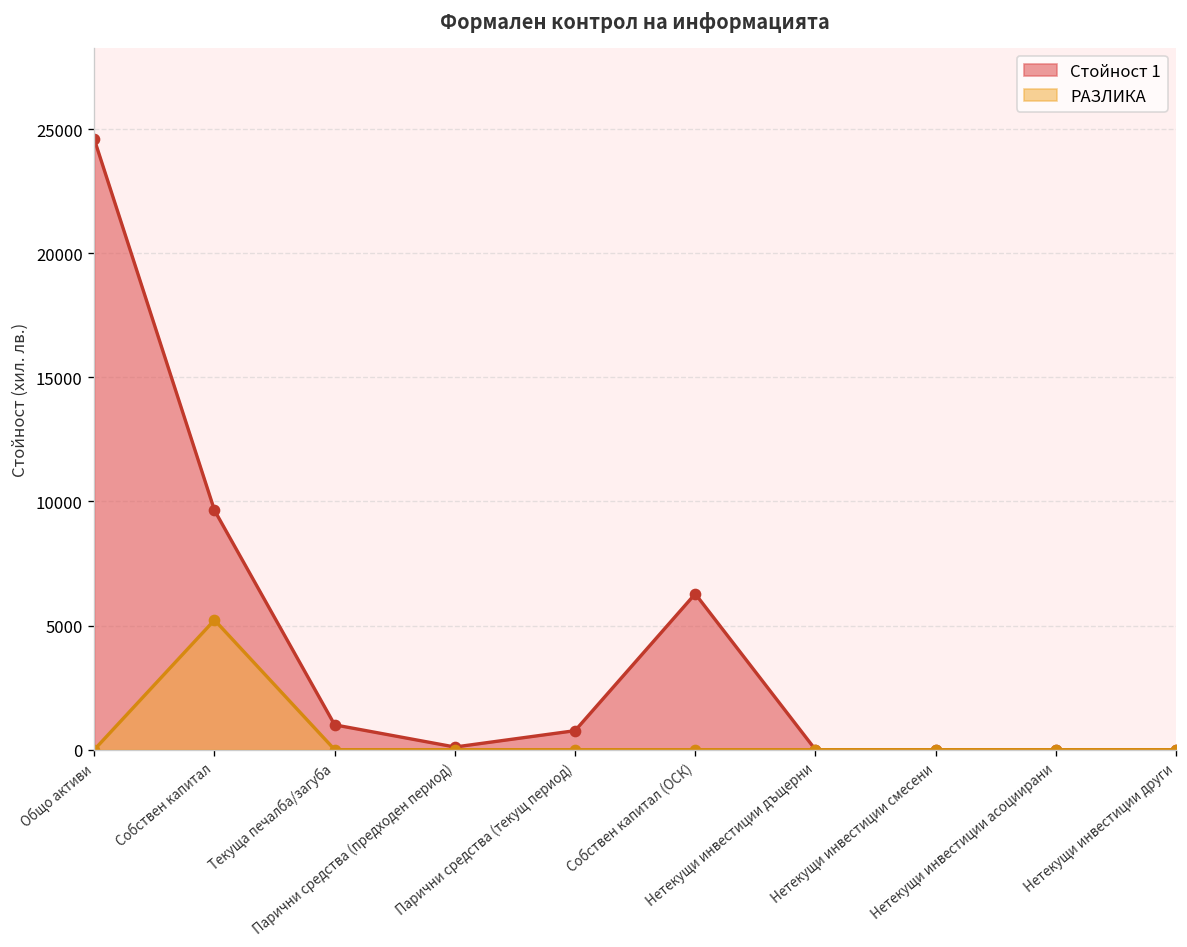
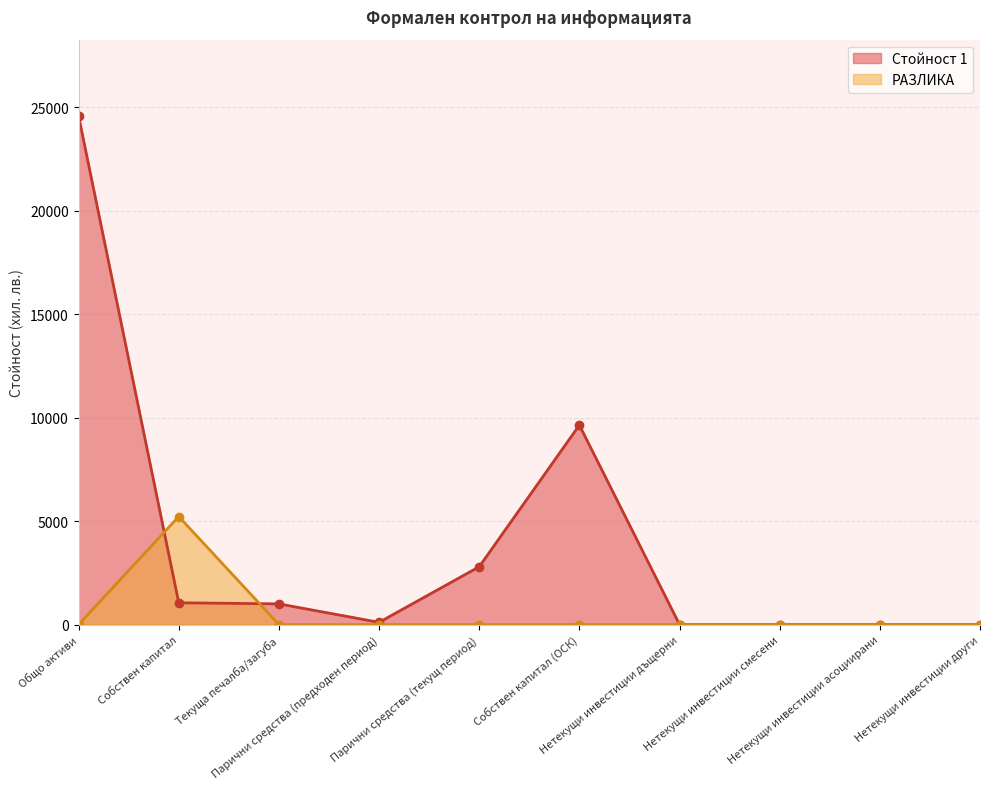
  {
    "Стойност 1": {
      "Общо активи": 24600,
-     "Собствен капитал": 9600,
+     "Собствен капитал": 1100,
      "Текуща печалба/загуба": 1000,
-     "Парични средства (текущ период)": 800,
-     "Собствен капитал (ОСК)": 6300
+     "Парични средства (текущ период)": 2800,
+     "Собствен капитал (ОСК)": 9600
    },
    "РАЗЛИКА": {
      "Общо активи": 0,
      "Собствен капитал": 5200,
      "Текуща печалба/загуба": 0,
      "Парични средства (текущ период)": 0,
      "Собствен капитал (ОСК)": 0
    }
  }
